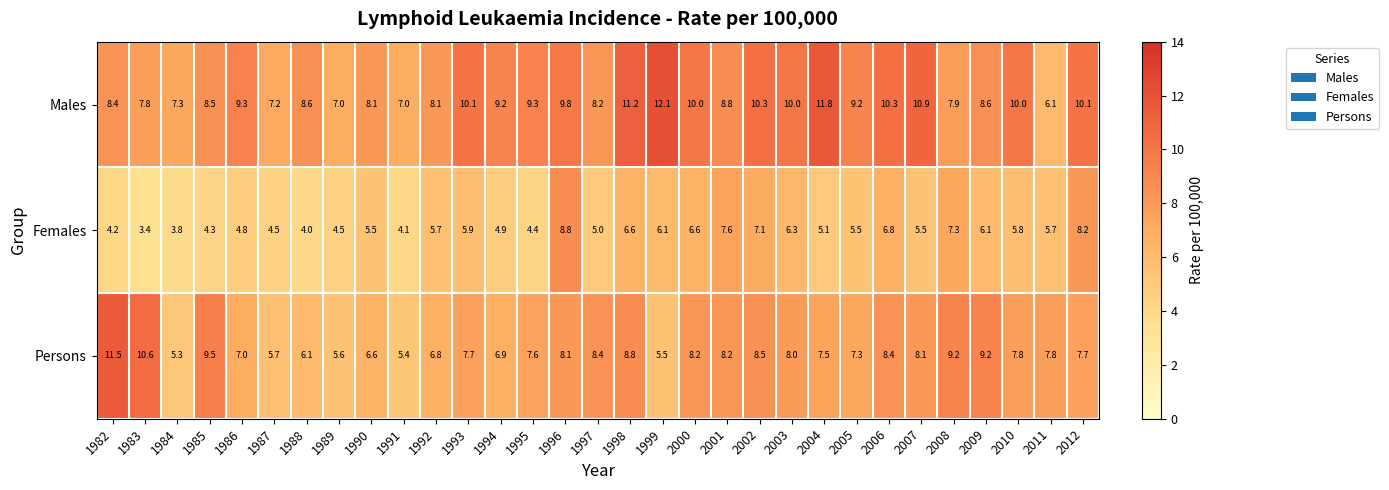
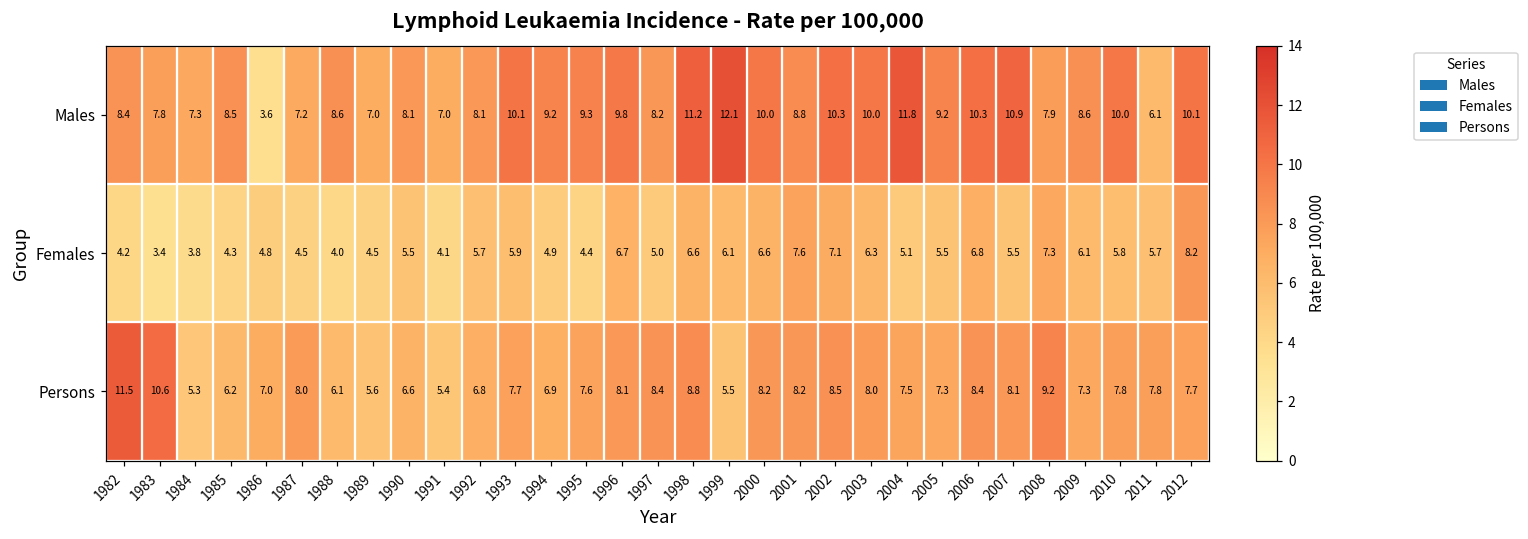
  {
    "Males": {
      "1982": 8.4,
      "1983": 7.8,
      "1984": 7.3,
      "1985": 8.5,
-     "1986": 9.3,
+     "1986": 3.6,
      "1987": 7.2,
      "1988": 8.6,
      "1989": 7.0,
      "1990": 8.1,
      "1991": 7.0,
      "1992": 8.1,
      "1993": 10.1,
      "1994": 9.2,
      "1995": 9.3,
      "1996": 9.8,
      "1997": 8.2,
      "1998": 11.2,
      "1999": 12.1,
      "2000": 10.0,
      "2001": 8.8,
      "2002": 10.3,
      "2003": 10.0,
      "2004": 11.8,
      "2005": 9.2,
      "2006": 10.3,
      "2007": 10.9,
      "2008": 7.9,
      "2009": 8.6,
      "2010": 10.0,
      "2011": 6.1,
      "2012": 10.1
    },
    "Females": {
      "1982": 4.2,
      "1983": 3.4,
      "1984": 3.8,
      "1985": 4.3,
      "1986": 4.8,
      "1987": 4.5,
      "1988": 4.0,
      "1989": 4.5,
      "1990": 5.5,
      "1991": 4.1,
      "1992": 5.7,
      "1993": 5.9,
      "1994": 4.9,
      "1995": 4.4,
-     "1996": 8.8,
+     "1996": 6.7,
      "1997": 5.0,
      "1998": 6.6,
      "1999": 6.1,
      "2000": 6.6,
      "2001": 7.6,
      "2002": 7.1,
      "2003": 6.3,
      "2004": 5.1,
      "2005": 5.5,
      "2006": 6.8,
      "2007": 5.5,
      "2008": 7.3,
      "2009": 6.1,
      "2010": 5.8,
      "2011": 5.7,
      "2012": 8.2
    },
    "Persons": {
      "1982": 11.5,
      "1983": 10.6,
      "1984": 5.3,
-     "1985": 9.5,
+     "1985": 6.2,
      "1986": 7.0,
-     "1987": 5.7,
+     "1987": 8.0,
      "1988": 6.1,
      "1989": 5.6,
      "1990": 6.6,
      "1991": 5.4,
      "1992": 6.8,
      "1993": 7.7,
      "1994": 6.9,
      "1995": 7.6,
      "1996": 8.1,
      "1997": 8.4,
      "1998": 8.8,
      "1999": 5.5,
      "2000": 8.2,
      "2001": 8.2,
      "2002": 8.5,
      "2003": 8.0,
      "2004": 7.5,
      "2005": 7.3,
      "2006": 8.4,
      "2007": 8.1,
      "2008": 9.2,
-     "2009": 9.2,
+     "2009": 7.3,
      "2010": 7.8,
      "2011": 7.8,
      "2012": 7.7
    }
  }
